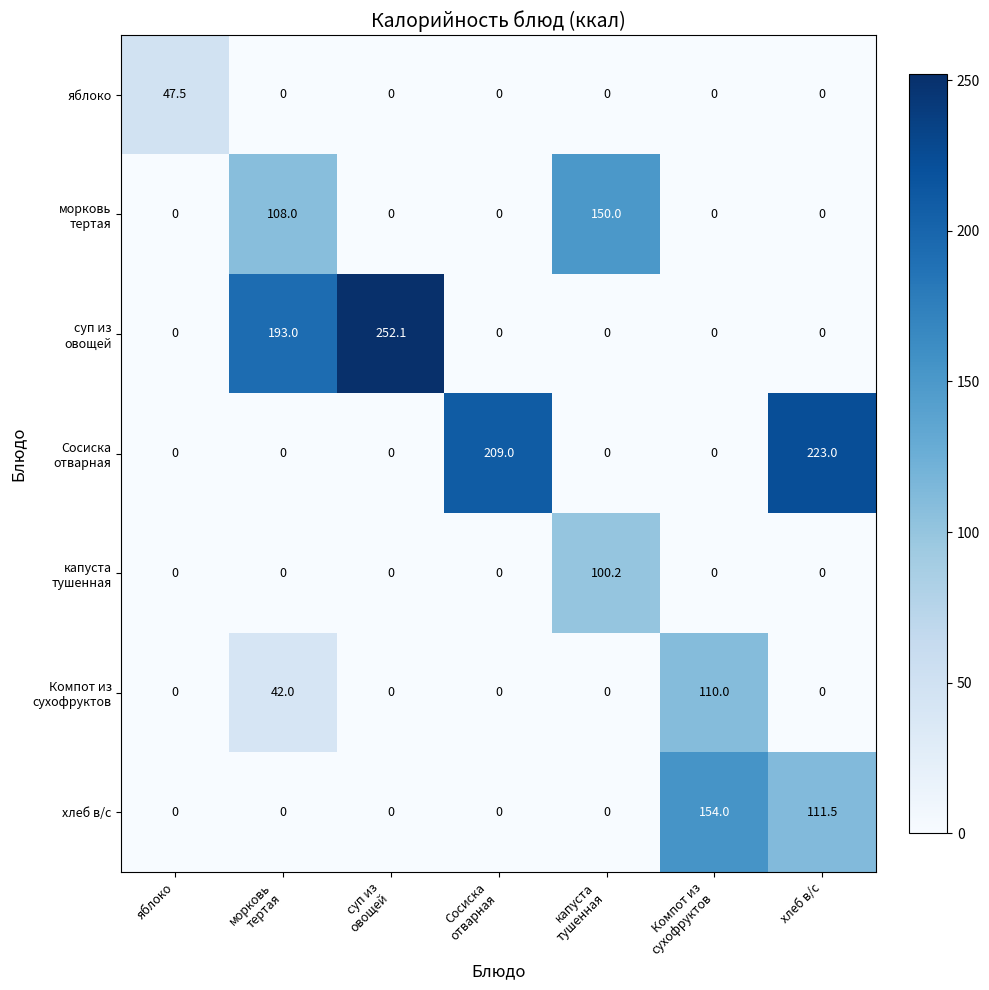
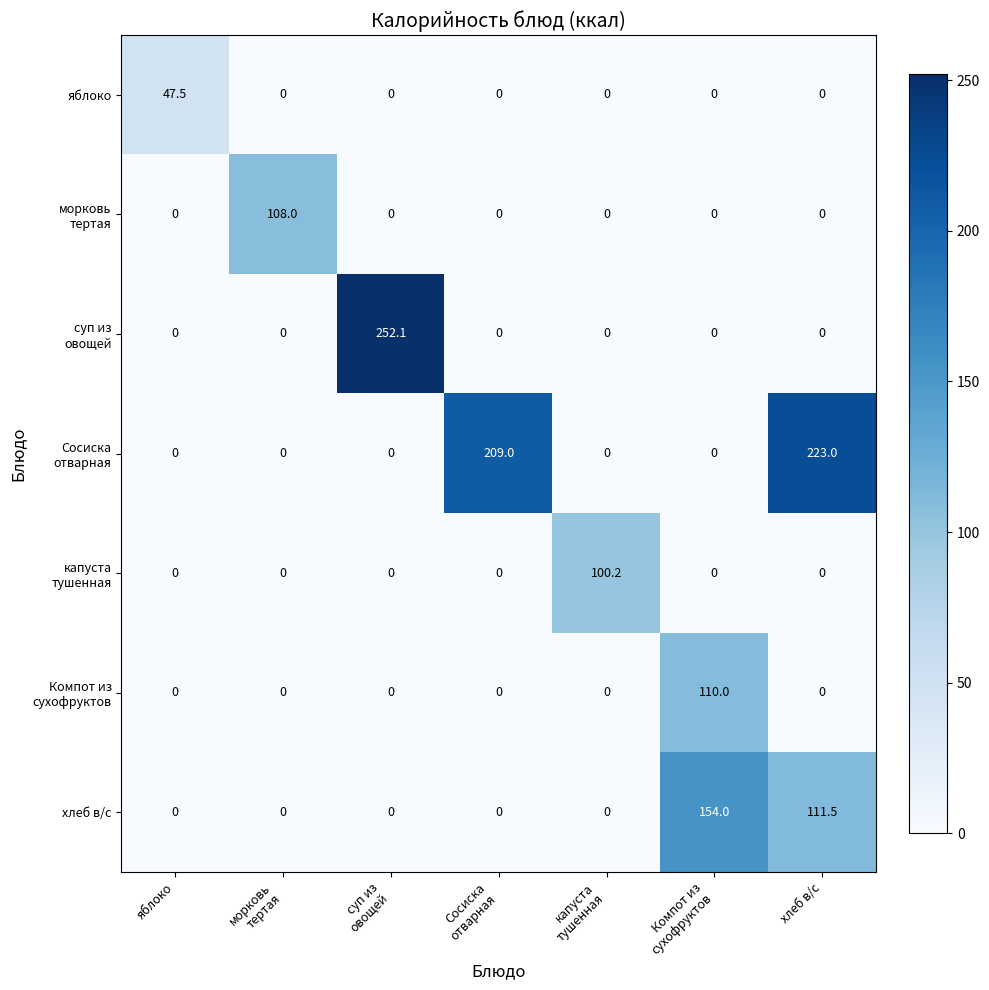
  {
    "яблоко": {
      "яблоко": 47.5,
      "морковь тертая": 0,
      "суп из овощей": 0,
      "Сосиска отварная": 0,
      "капуста тушенная": 0,
      "Компот из сухофруктов": 0,
      "хлеб в/с": 0
    },
    "морковь тертая": {
      "яблоко": 0,
      "морковь тертая": 108.0,
      "суп из овощей": 0,
      "Сосиска отварная": 0,
-     "капуста тушенная": 150.0,
+     "капуста тушенная": 0,
      "Компот из сухофруктов": 0,
      "хлеб в/с": 0
    },
    "суп из овощей": {
      "яблоко": 0,
-     "морковь тертая": 193.0,
+     "морковь тертая": 0,
      "суп из овощей": 252.1,
      "Сосиска отварная": 0,
      "капуста тушенная": 0,
      "Компот из сухофруктов": 0,
      "хлеб в/с": 0
    },
    "Сосиска отварная": {
      "яблоко": 0,
      "морковь тертая": 0,
      "суп из овощей": 0,
      "Сосиска отварная": 209.0,
      "капуста тушенная": 0,
      "Компот из сухофруктов": 0,
      "хлеб в/с": 223.0
    },
    "капуста тушенная": {
      "яблоко": 0,
      "морковь тертая": 0,
      "суп из овощей": 0,
      "Сосиска отварная": 0,
      "капуста тушенная": 100.2,
      "Компот из сухофруктов": 0,
      "хлеб в/с": 0
    },
    "Компот из сухофруктов": {
      "яблоко": 0,
-     "морковь тертая": 42.0,
+     "морковь тертая": 0,
      "суп из овощей": 0,
      "Сосиска отварная": 0,
      "капуста тушенная": 0,
      "Компот из сухофруктов": 110.0,
      "хлеб в/с": 0
    },
    "хлеб в/с": {
      "яблоко": 0,
      "морковь тертая": 0,
      "суп из овощей": 0,
      "Сосиска отварная": 0,
      "капуста тушенная": 0,
      "Компот из сухофруктов": 154.0,
      "хлеб в/с": 111.5
    }
  }
